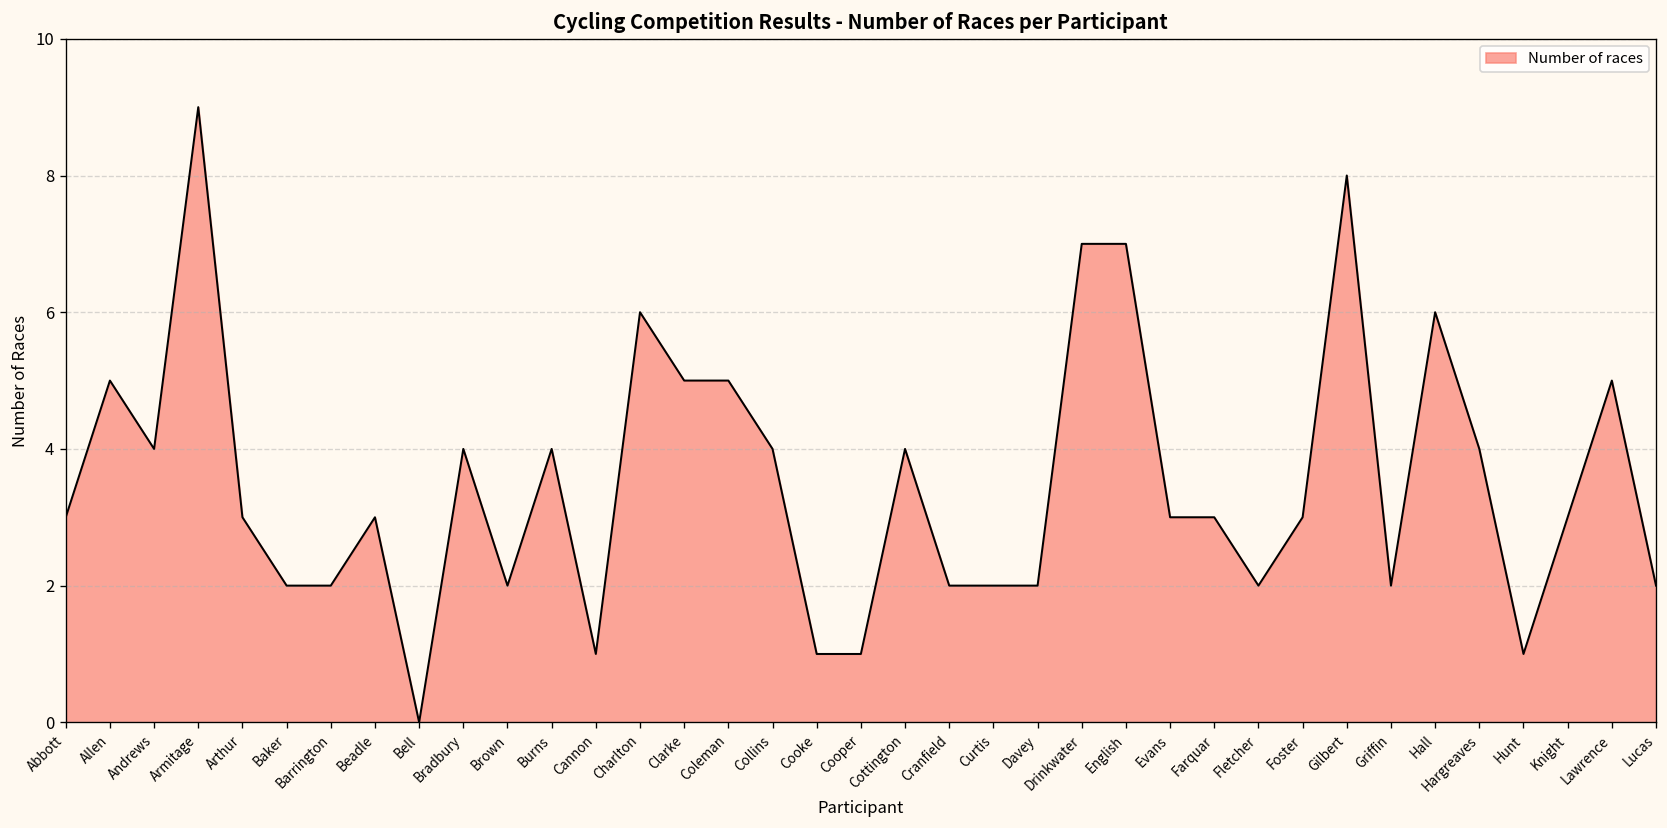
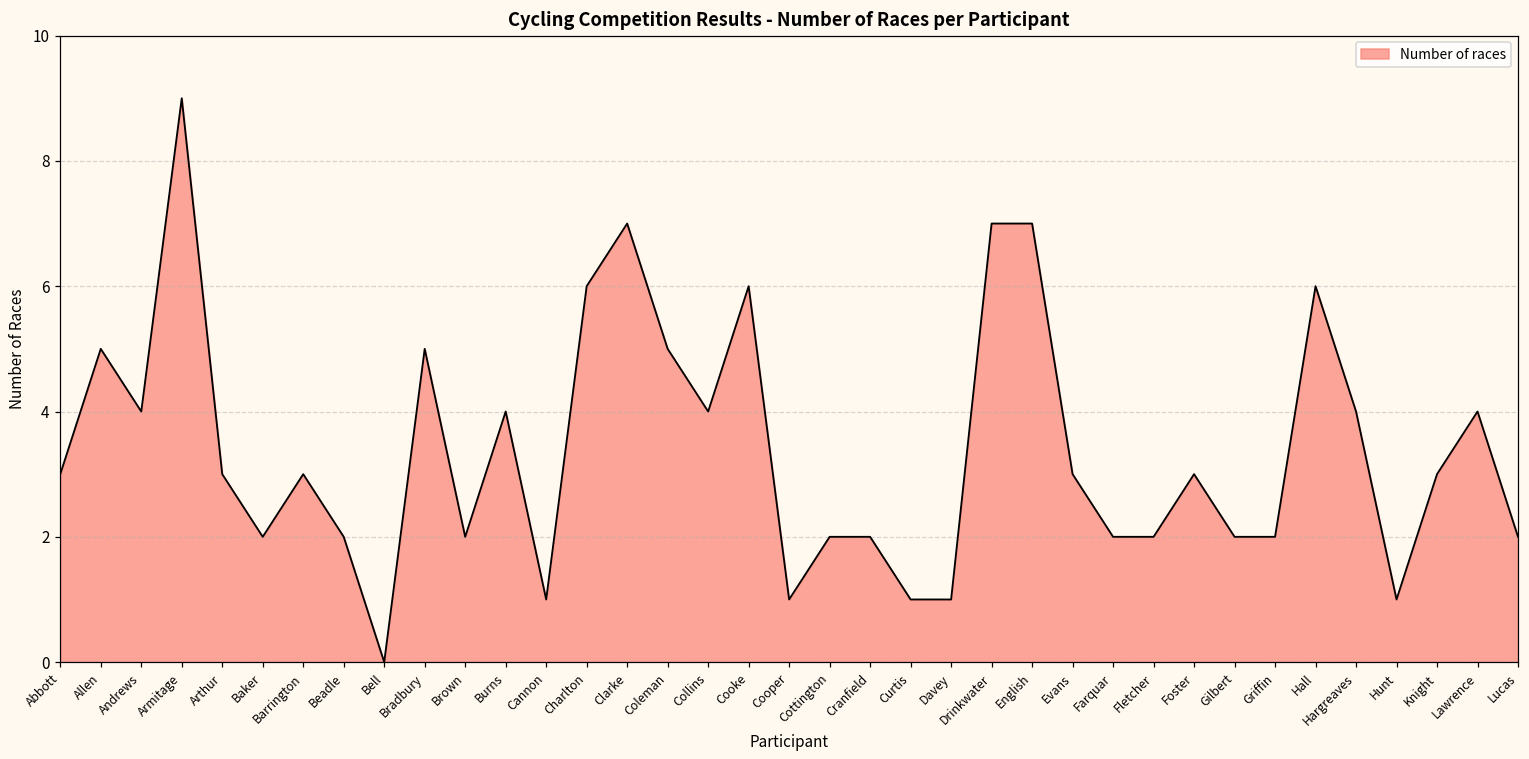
  {
    "Abbott": 3,
    "Allen": 5,
    "Andrews": 4,
    "Armitage": 9,
    "Arthur": 3,
    "Baker": 2,
-   "Barrington": 2,
-   "Beadle": 3,
+   "Barrington": 3,
+   "Beadle": 2,
    "Bell": 0,
-   "Bradbury": 4,
+   "Bradbury": 5,
    "Brown": 2,
    "Burns": 4,
    "Cannon": 1,
    "Charlton": 6,
-   "Clarke": 5,
+   "Clarke": 7,
    "Coleman": 5,
    "Collins": 4,
-   "Cooke": 1,
+   "Cooke": 6,
    "Cooper": 1,
-   "Cottington": 4,
+   "Cottington": 2,
    "Cranfield": 2,
-   "Curtis": 2,
-   "Davey": 2,
+   "Curtis": 1,
+   "Davey": 1,
    "Drinkwater": 7,
    "English": 7,
    "Evans": 3,
-   "Farquar": 3,
+   "Farquar": 2,
    "Fletcher": 2,
    "Foster": 3,
-   "Gilbert": 8,
+   "Gilbert": 2,
    "Griffin": 2,
    "Hall": 6,
    "Hargreaves": 4,
    "Hunt": 1,
    "Knight": 3,
-   "Lawrence": 5,
+   "Lawrence": 4,
    "Lucas": 2
  }
